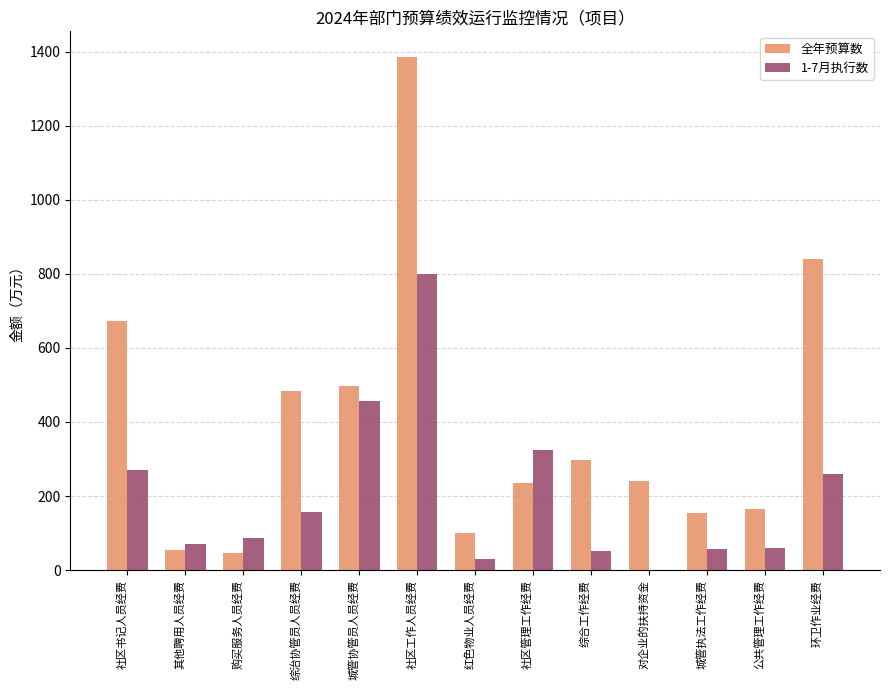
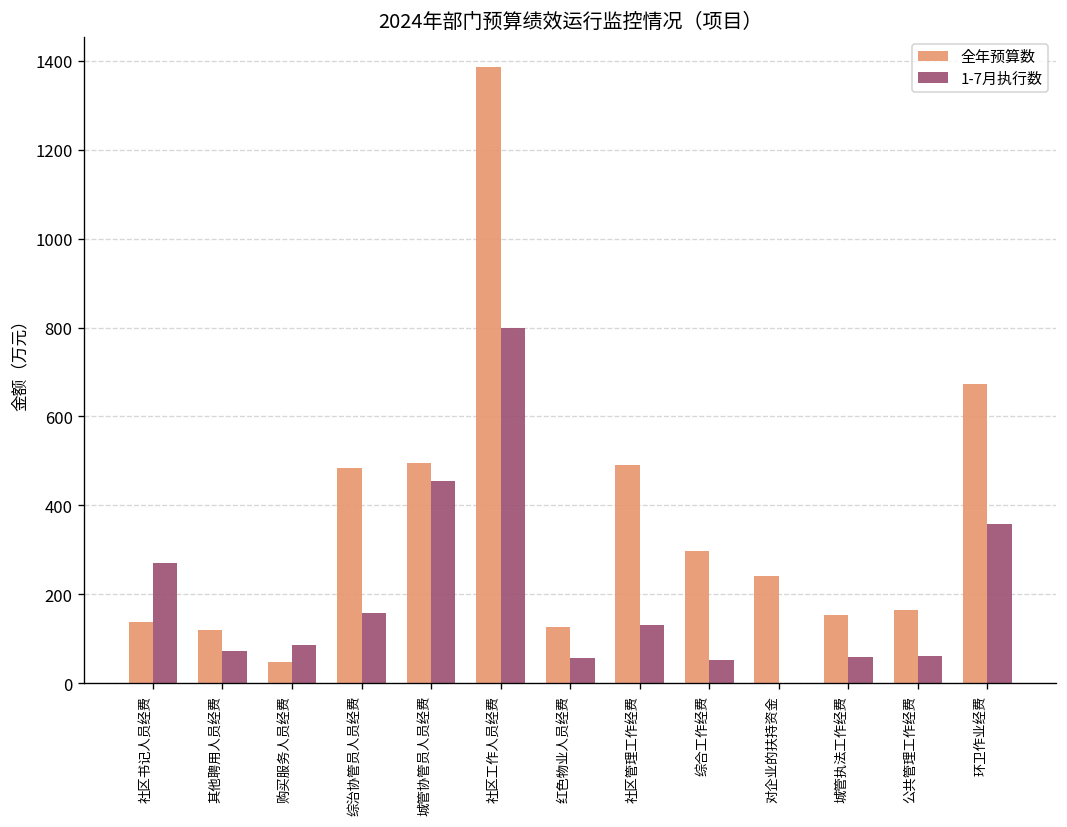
  {
    "全年预算数": {
-     "社区书记人员经费": 670,
-     "其他聘用人员经费": 60,
+     "社区书记人员经费": 140,
+     "其他聘用人员经费": 120,
      "购买服务人员经费": 50,
      "综治协管员人员经费": 480,
      "城管协管员人员经费": 500,
      "社区工作人员经费": 1390,
-     "红色物业人员经费": 100,
-     "社区管理工作经费": 240,
+     "红色物业人员经费": 130,
+     "社区管理工作经费": 490,
      "综合工作经费": 300,
      "对企业的扶持资金": 240,
      "城管执法工作经费": 150,
      "公共管理工作经费": 170,
-     "环卫作业经费": 840
+     "环卫作业经费": 670
    },
    "1-7月执行数": {
      "社区书记人员经费": 270,
      "其他聘用人员经费": 70,
      "购买服务人员经费": 90,
      "综治协管员人员经费": 160,
      "城管协管员人员经费": 460,
      "社区工作人员经费": 800,
-     "红色物业人员经费": 30,
-     "社区管理工作经费": 320,
+     "红色物业人员经费": 60,
+     "社区管理工作经费": 130,
      "综合工作经费": 50,
      "对企业的扶持资金": 0,
      "城管执法工作经费": 60,
      "公共管理工作经费": 60,
-     "环卫作业经费": 260
+     "环卫作业经费": 360
    }
  }
